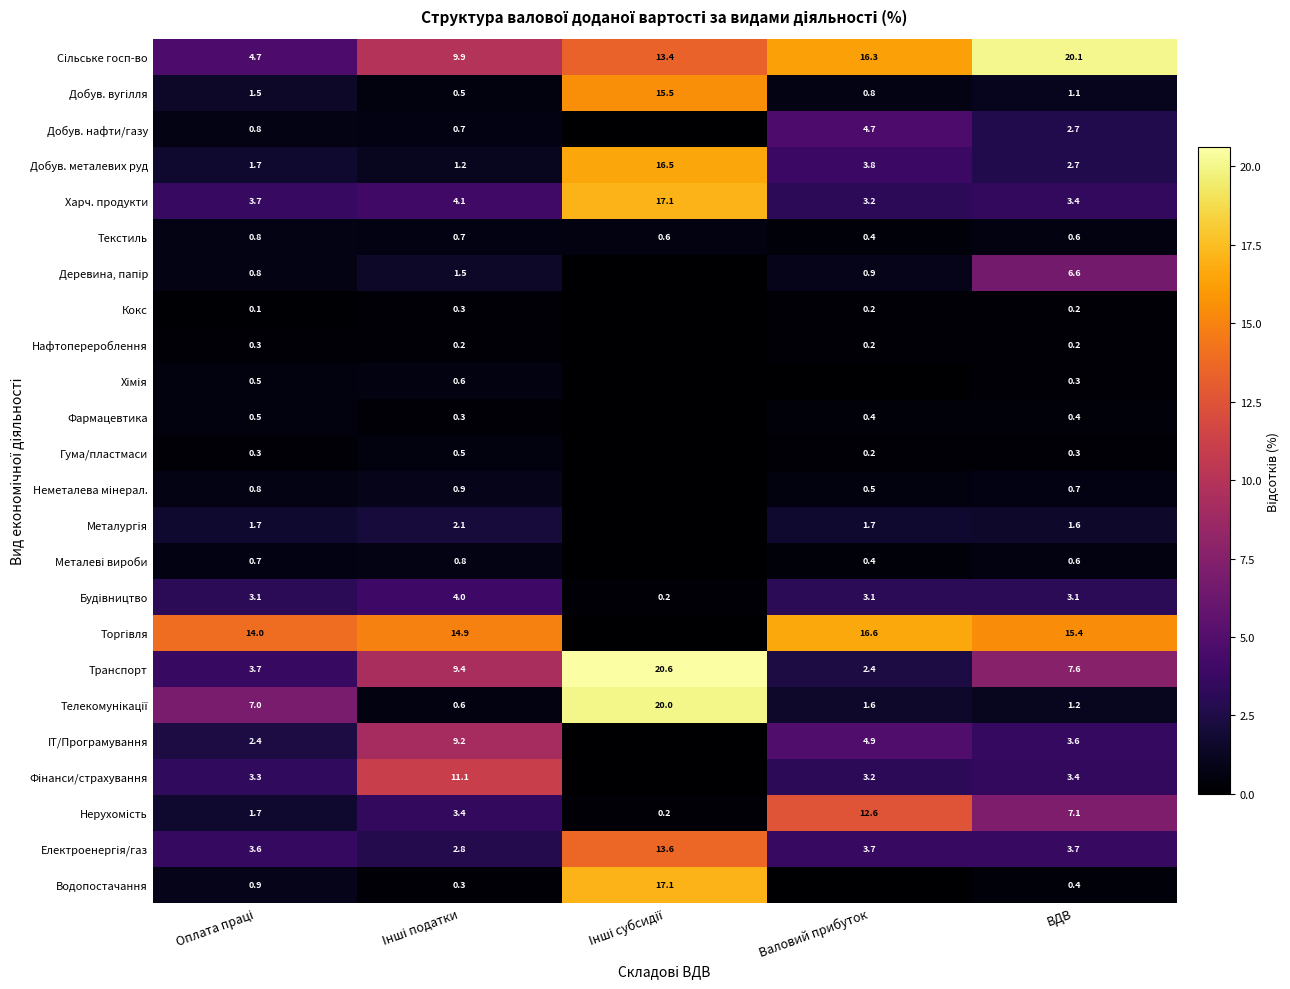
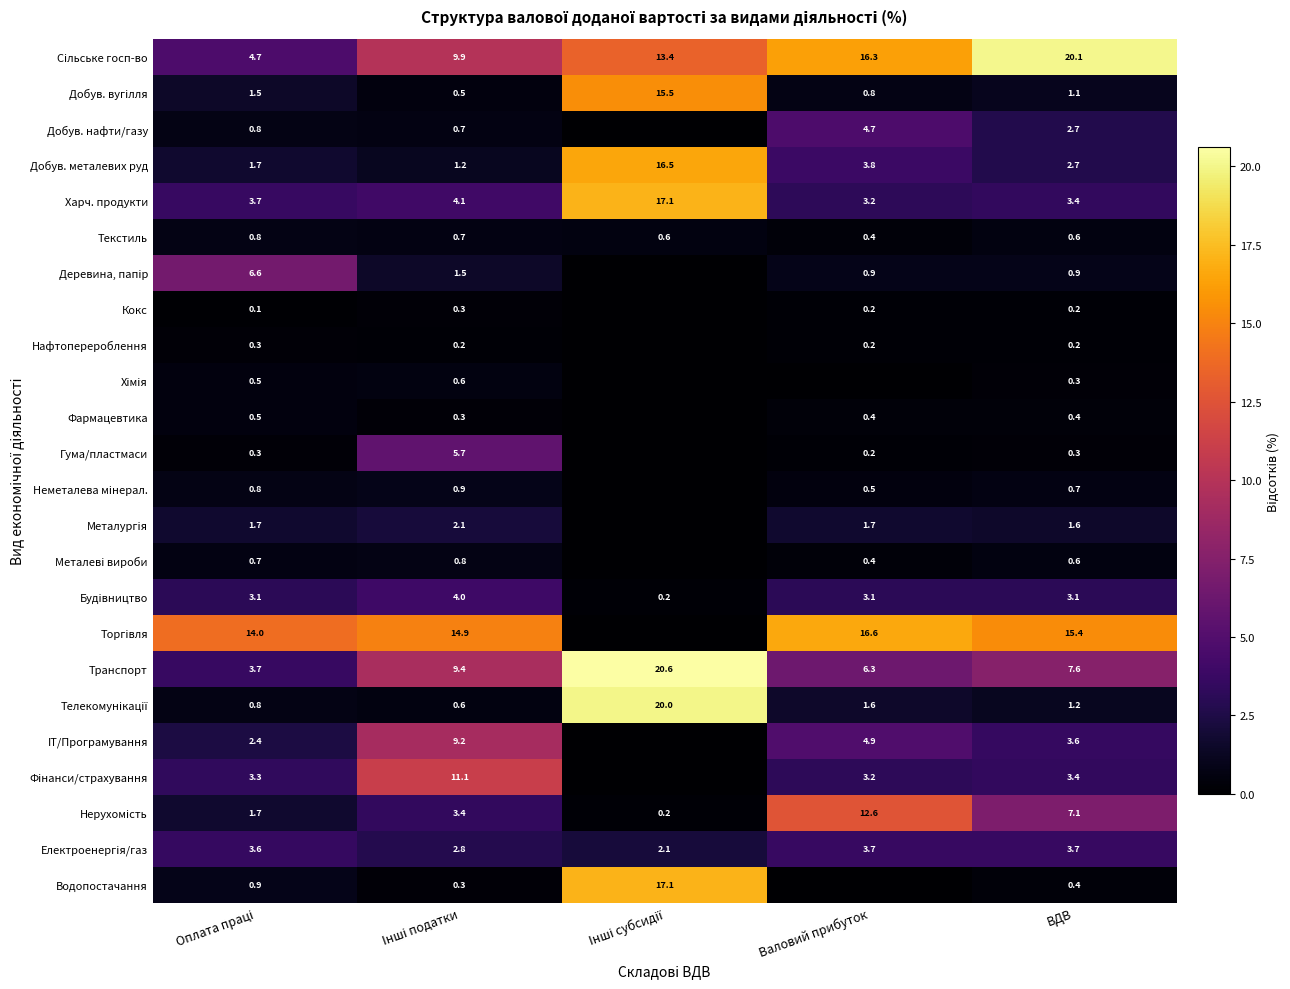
  {
    "Сільське госп-во": {
      "Оплата праці": 4.7,
      "Інші податки": 9.9,
      "Інші субсидії": 13.4,
      "Валовий прибуток": 16.3,
      "ВДВ": 20.1
    },
    "Добув. вугілля": {
      "Оплата праці": 1.5,
      "Інші податки": 0.5,
      "Інші субсидії": 15.5,
      "Валовий прибуток": 0.8,
      "ВДВ": 1.1
    },
    "Добув. нафти/газу": {
      "Оплата праці": 0.8,
      "Інші податки": 0.7,
      "Валовий прибуток": 4.7,
      "ВДВ": 2.7
    },
    "Добув. металевих руд": {
      "Оплата праці": 1.7,
      "Інші податки": 1.2,
      "Інші субсидії": 16.5,
      "Валовий прибуток": 3.8,
      "ВДВ": 2.7
    },
    "Харч. продукти": {
      "Оплата праці": 3.7,
      "Інші податки": 4.1,
      "Інші субсидії": 17.1,
      "Валовий прибуток": 3.2,
      "ВДВ": 3.4
    },
    "Текстиль": {
      "Оплата праці": 0.8,
      "Інші податки": 0.7,
      "Інші субсидії": 0.6,
      "Валовий прибуток": 0.4,
      "ВДВ": 0.6
    },
    "Деревина, папір": {
-     "Оплата праці": 0.8,
+     "Оплата праці": 6.6,
      "Інші податки": 1.5,
      "Валовий прибуток": 0.9,
-     "ВДВ": 6.6
+     "ВДВ": 0.9
    },
    "Кокс": {
      "Оплата праці": 0.1,
      "Інші податки": 0.3,
      "Валовий прибуток": 0.2,
      "ВДВ": 0.2
    },
    "Нафтоперероблення": {
      "Оплата праці": 0.3,
      "Інші податки": 0.2,
      "Валовий прибуток": 0.2,
      "ВДВ": 0.2
    },
    "Хімія": {
      "Оплата праці": 0.5,
      "Інші податки": 0.6,
      "ВДВ": 0.3
    },
    "Фармацевтика": {
      "Оплата праці": 0.5,
      "Інші податки": 0.3,
      "Валовий прибуток": 0.4,
      "ВДВ": 0.4
    },
    "Гума/пластмаси": {
      "Оплата праці": 0.3,
-     "Інші податки": 0.5,
+     "Інші податки": 5.7,
      "Валовий прибуток": 0.2,
      "ВДВ": 0.3
    },
    "Неметалева мінерал.": {
      "Оплата праці": 0.8,
      "Інші податки": 0.9,
      "Валовий прибуток": 0.5,
      "ВДВ": 0.7
    },
    "Металургія": {
      "Оплата праці": 1.7,
      "Інші податки": 2.1,
      "Валовий прибуток": 1.7,
      "ВДВ": 1.6
    },
    "Металеві вироби": {
      "Оплата праці": 0.7,
      "Інші податки": 0.8,
      "Валовий прибуток": 0.4,
      "ВДВ": 0.6
    },
    "Будівництво": {
      "Оплата праці": 3.1,
      "Інші податки": 4.0,
      "Інші субсидії": 0.2,
      "Валовий прибуток": 3.1,
      "ВДВ": 3.1
    },
    "Торгівля": {
      "Оплата праці": 14.0,
      "Інші податки": 14.9,
      "Валовий прибуток": 16.6,
      "ВДВ": 15.4
    },
    "Транспорт": {
      "Оплата праці": 3.7,
      "Інші податки": 9.4,
      "Інші субсидії": 20.6,
-     "Валовий прибуток": 2.4,
+     "Валовий прибуток": 6.3,
      "ВДВ": 7.6
    },
    "Телекомунікації": {
-     "Оплата праці": 7.0,
+     "Оплата праці": 0.8,
      "Інші податки": 0.6,
      "Інші субсидії": 20.0,
      "Валовий прибуток": 1.6,
      "ВДВ": 1.2
    },
    "IT/Програмування": {
      "Оплата праці": 2.4,
      "Інші податки": 9.2,
      "Валовий прибуток": 4.9,
      "ВДВ": 3.6
    },
    "Фінанси/страхування": {
      "Оплата праці": 3.3,
      "Інші податки": 11.1,
      "Валовий прибуток": 3.2,
      "ВДВ": 3.4
    },
    "Нерухомість": {
      "Оплата праці": 1.7,
      "Інші податки": 3.4,
      "Інші субсидії": 0.2,
      "Валовий прибуток": 12.6,
      "ВДВ": 7.1
    },
    "Електроенергія/газ": {
      "Оплата праці": 3.6,
      "Інші податки": 2.8,
-     "Інші субсидії": 13.6,
+     "Інші субсидії": 2.1,
      "Валовий прибуток": 3.7,
      "ВДВ": 3.7
    },
    "Водопостачання": {
      "Оплата праці": 0.9,
      "Інші податки": 0.3,
      "Інші субсидії": 17.1,
      "ВДВ": 0.4
    }
  }
